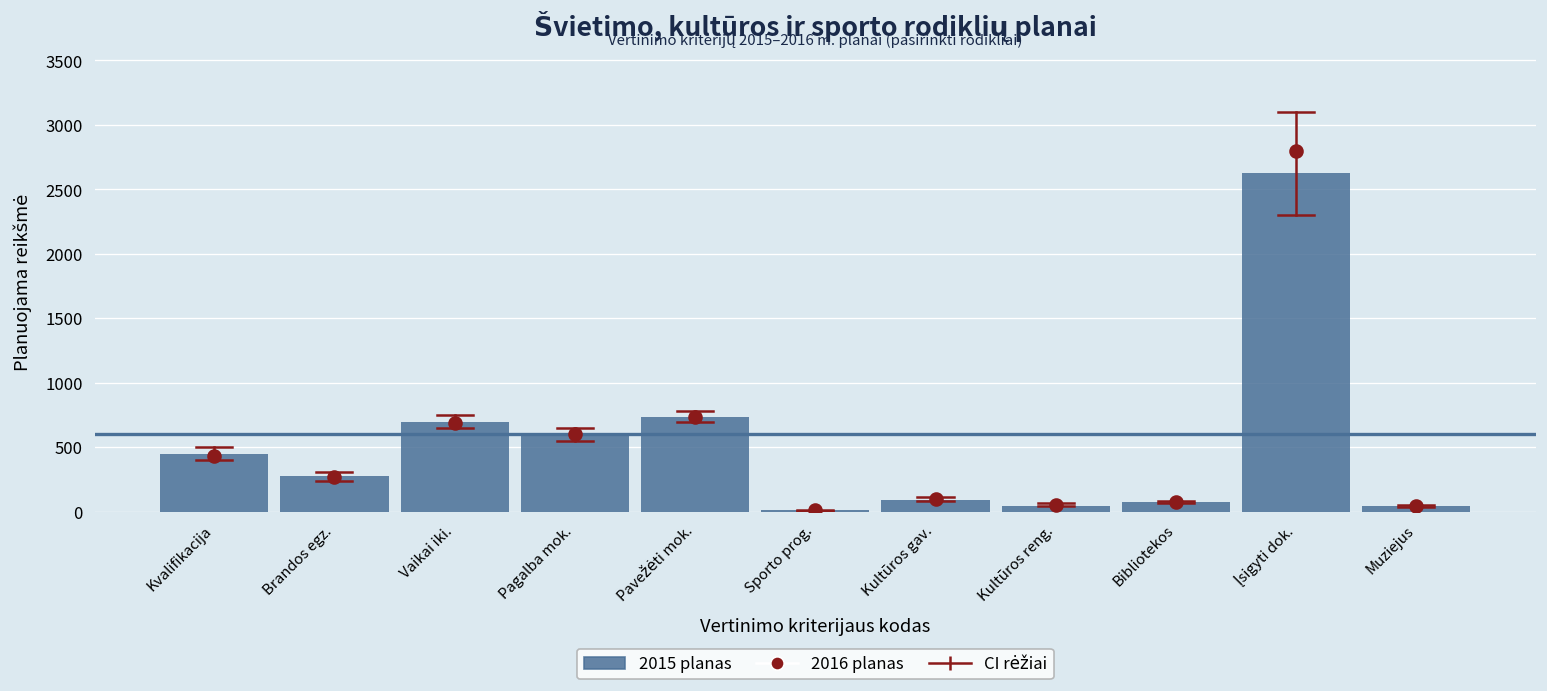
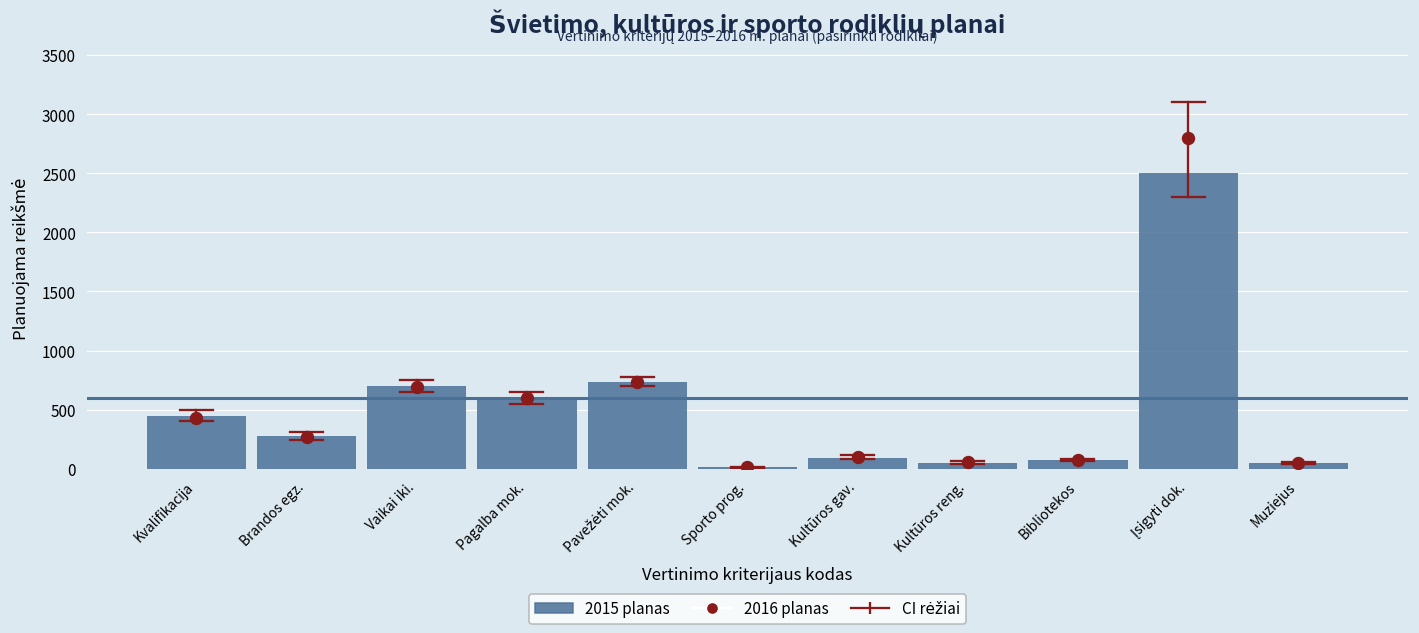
  {
    "2015 planas": {
      "Kvalifikacija": 450,
      "Brandos egz.": 280,
      "Vaikai iki.": 700,
      "Pagalba mok.": 600,
      "Pavežėti mok.": 740,
      "Kultūros gav.": 100,
      "Kultūros reng.": 50,
      "Bibliotekos": 70,
-     "Įsigyti dok.": 2630,
+     "Įsigyti dok.": 2500,
      "Muziejus": 50
    }
  }
